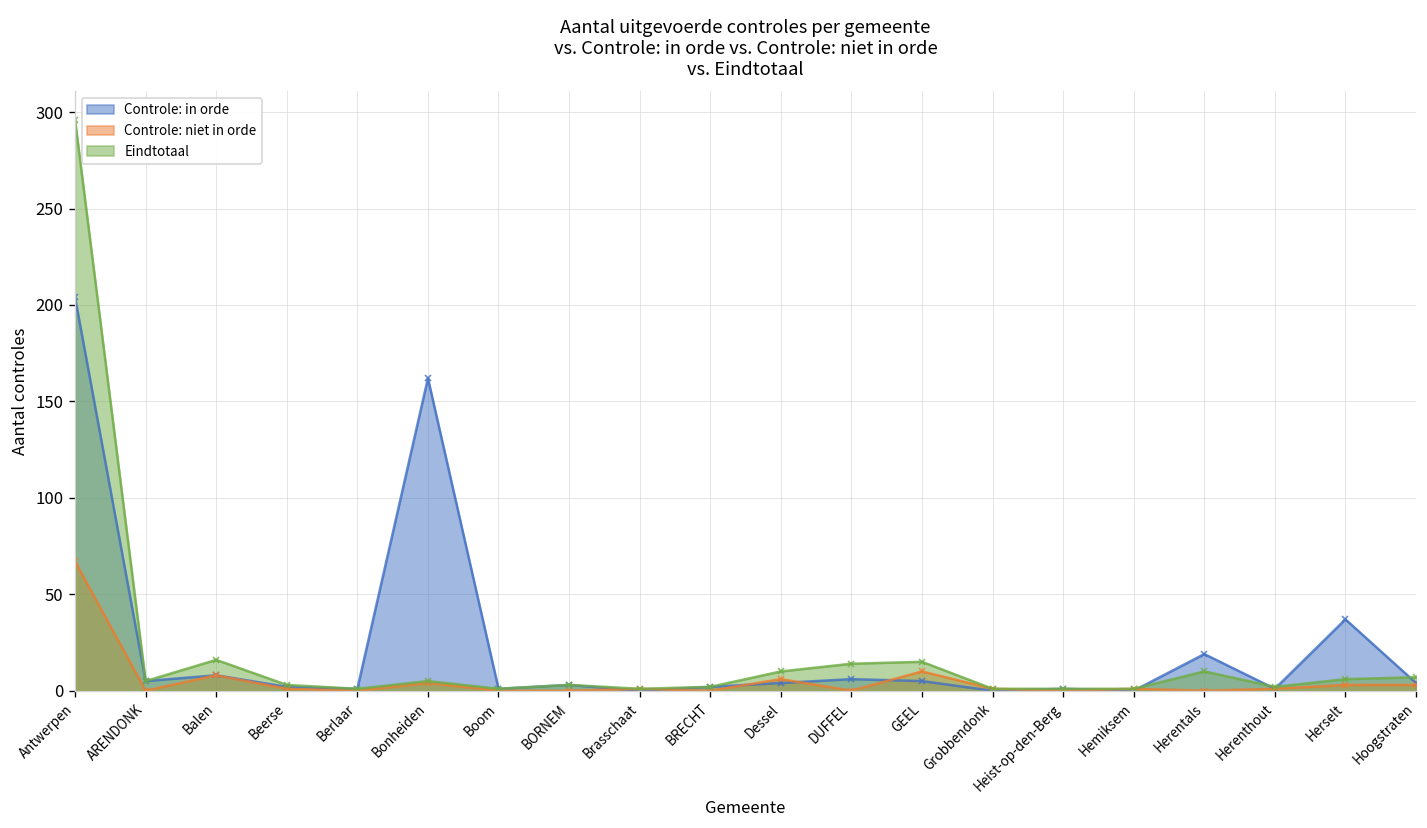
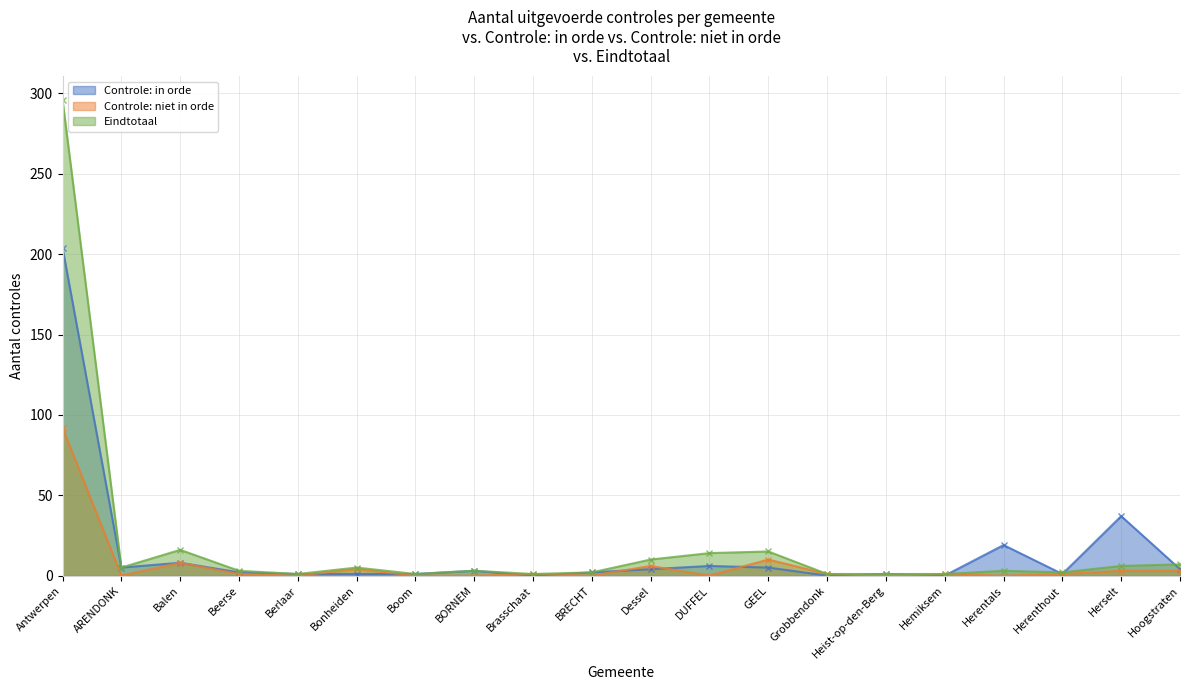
  {
    "Controle: in orde": {
      "Antwerpen": 204,
-     "Bonheiden": 162,
+     "Bonheiden": 1,
      "Dessel": 4,
      "DUFFEL": 6,
      "GEEL": 5,
      "Herentals": 19,
      "Herselt": 37
    },
    "Controle: niet in orde": {
-     "Antwerpen": 67,
+     "Antwerpen": 92,
      "ARENDONK": 0,
      "BORNEM": 0,
      "BRECHT": 0,
      "Dessel": 6,
      "DUFFEL": 0,
      "GEEL": 10,
      "Herentals": 0,
      "Herselt": 3
    },
    "Eindtotaal": {
      "Antwerpen": 296,
      "Balen": 16,
      "Dessel": 10,
      "DUFFEL": 14,
      "GEEL": 15,
-     "Herentals": 10,
+     "Herentals": 3,
      "Herselt": 6,
      "Hoogstraten": 7
    }
  }
